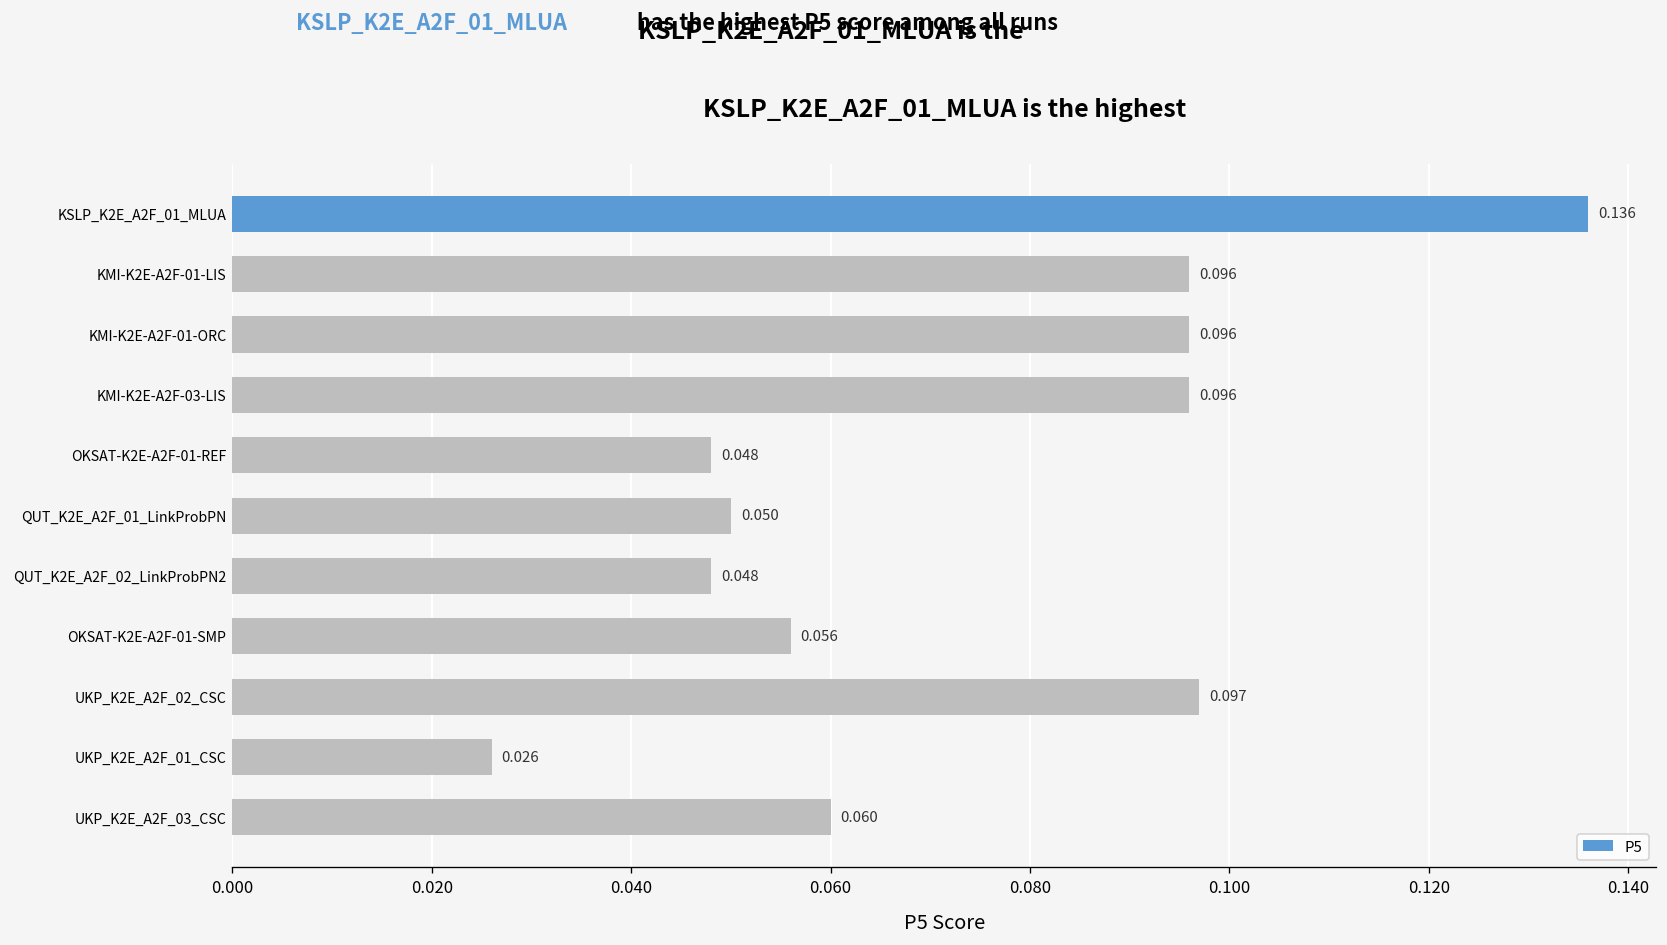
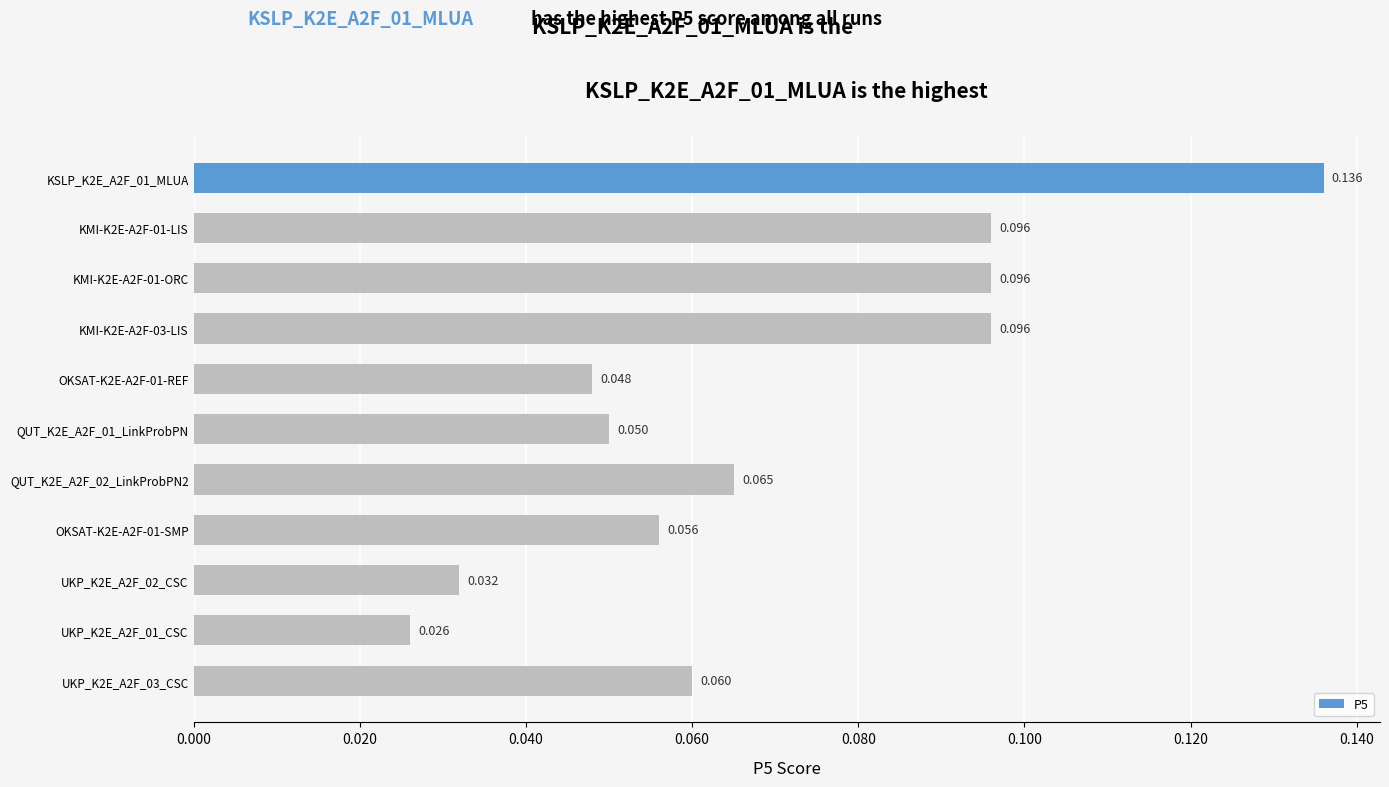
  {
    "KSLP_K2E_A2F_01_MLUA": 0.136,
    "KMI-K2E-A2F-01-LIS": 0.096,
    "KMI-K2E-A2F-01-ORC": 0.096,
    "KMI-K2E-A2F-03-LIS": 0.096,
    "OKSAT-K2E-A2F-01-REF": 0.048,
    "QUT_K2E_A2F_01_LinkProbPN": 0.050,
-   "QUT_K2E_A2F_02_LinkProbPN2": 0.048,
+   "QUT_K2E_A2F_02_LinkProbPN2": 0.065,
    "OKSAT-K2E-A2F-01-SMP": 0.056,
-   "UKP_K2E_A2F_02_CSC": 0.097,
+   "UKP_K2E_A2F_02_CSC": 0.032,
    "UKP_K2E_A2F_01_CSC": 0.026,
    "UKP_K2E_A2F_03_CSC": 0.060
  }
